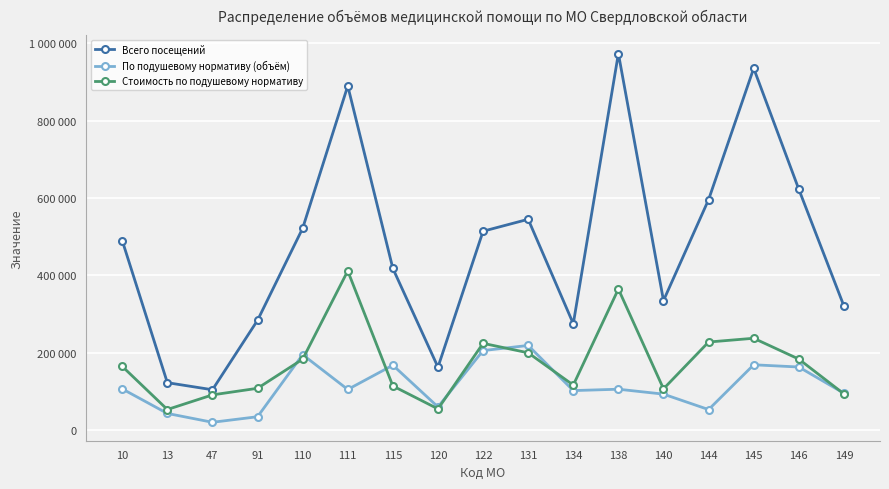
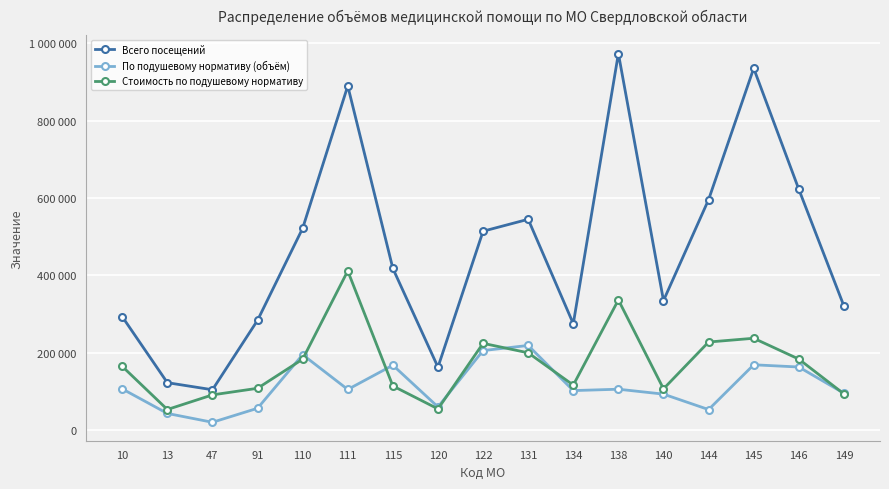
  {
    "Всего посещений": {
-     "10": 490000,
+     "10": 290000,
      "13": 120000,
      "47": 100000,
      "91": 280000,
      "110": 520000,
      "111": 890000,
      "115": 420000,
      "120": 160000,
      "122": 510000,
      "131": 540000,
      "134": 270000,
      "138": 970000,
      "140": 330000,
      "144": 600000,
      "145": 930000,
      "146": 620000,
      "149": 320000
    },
    "По подушевому нормативу (объём)": {
      "10": 110000,
      "13": 40000,
      "47": 20000,
-     "91": 30000,
+     "91": 60000,
      "110": 200000,
      "111": 110000,
      "115": 170000,
      "122": 210000,
      "131": 220000,
      "134": 100000,
      "138": 110000,
      "140": 90000,
      "144": 50000,
      "145": 170000,
      "146": 160000
    },
    "Стоимость по подушевому нормативу": {
      "10": 160000,
      "13": 50000,
      "47": 90000,
      "91": 110000,
      "110": 180000,
      "111": 410000,
      "115": 110000,
      "122": 220000,
      "131": 200000,
      "134": 120000,
-     "138": 360000,
+     "138": 340000,
      "140": 110000,
      "144": 230000,
      "145": 240000,
      "146": 180000
    }
  }
